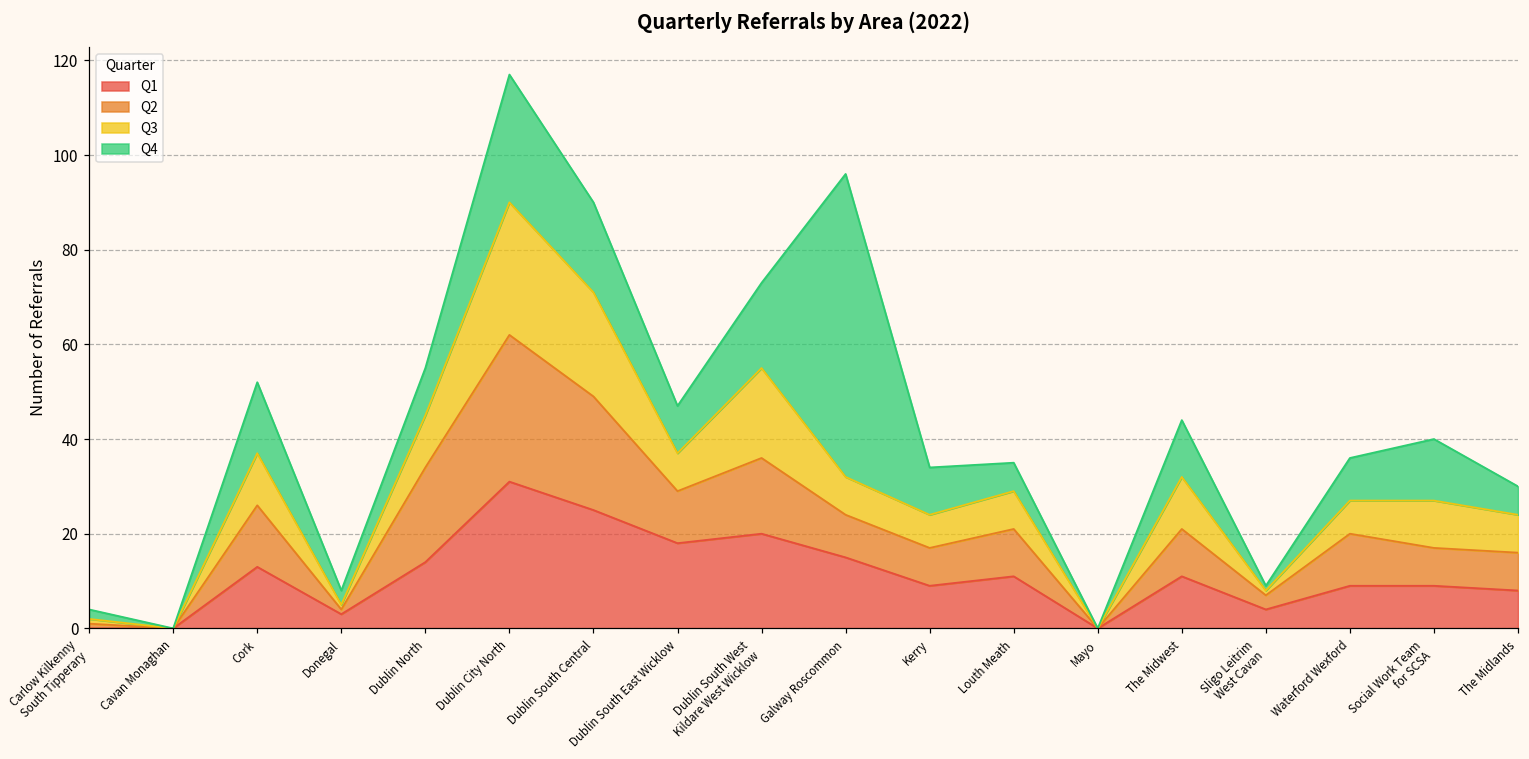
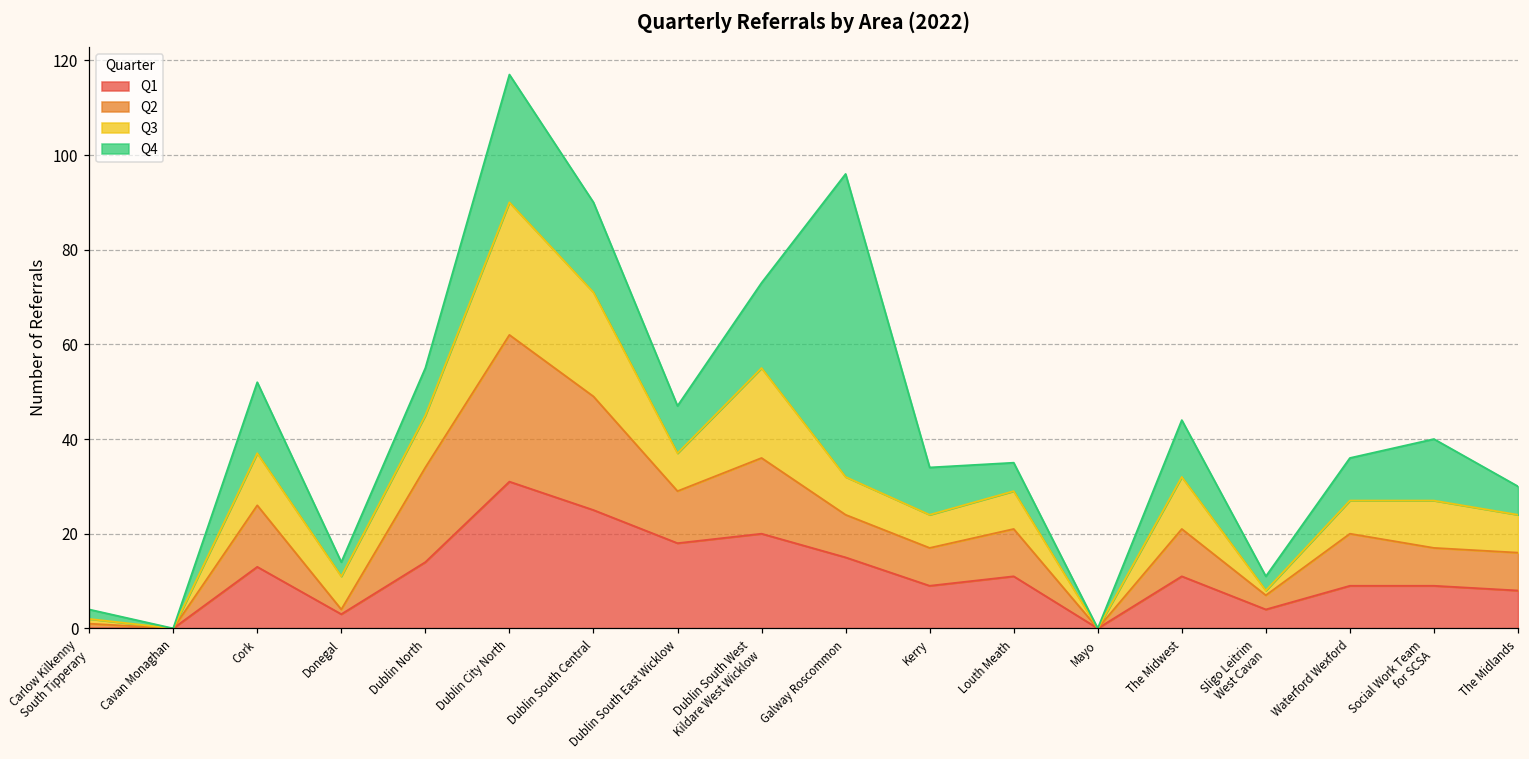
  {
    "Q3": {
      "Carlow Kilkenny South Tipperary": 1,
      "Cork": 11,
-     "Donegal": 1,
+     "Donegal": 7,
      "Dublin North": 11,
      "Dublin City North": 28,
      "Dublin South Central": 22,
      "Dublin South East Wicklow": 8,
      "Dublin South West Kildare West Wicklow": 19,
      "Galway Roscommon": 8,
      "Kerry": 7,
      "Louth Meath": 8,
      "The Midwest": 11,
      "Sligo Leitrim West Cavan": 1,
      "Waterford Wexford": 7,
      "Social Work Team for SCSA": 10,
      "The Midlands": 8
    },
    "Q4": {
      "Carlow Kilkenny South Tipperary": 2,
      "Cork": 15,
      "Donegal": 3,
      "Dublin North": 10,
      "Dublin City North": 27,
      "Dublin South Central": 19,
      "Dublin South East Wicklow": 10,
      "Dublin South West Kildare West Wicklow": 18,
      "Galway Roscommon": 64,
      "Kerry": 10,
      "Louth Meath": 6,
      "The Midwest": 12,
-     "Sligo Leitrim West Cavan": 1,
+     "Sligo Leitrim West Cavan": 3,
      "Waterford Wexford": 9,
      "Social Work Team for SCSA": 13,
      "The Midlands": 6
    }
  }
